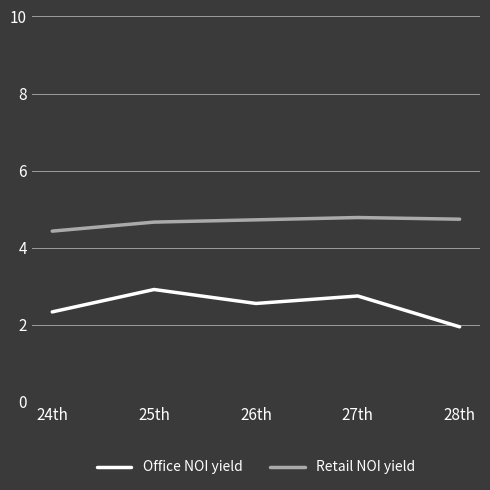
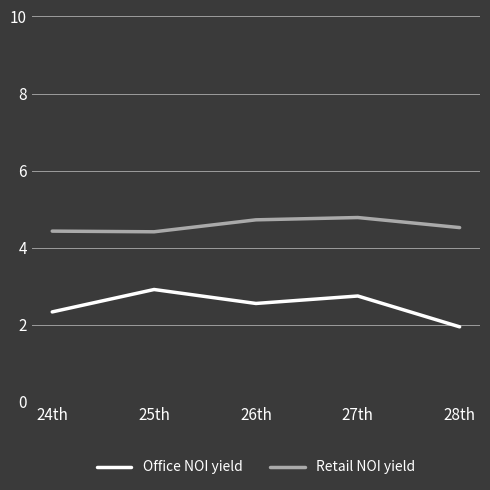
  {
    "Office NOI yield": {
      "24th": 2.3,
      "25th": 2.9,
      "26th": 2.6,
      "27th": 2.7,
      "28th": 1.9
    },
    "Retail NOI yield": {
      "24th": 4.4,
-     "25th": 4.7,
+     "25th": 4.4,
      "26th": 4.7,
      "27th": 4.8,
-     "28th": 4.7
+     "28th": 4.5
    }
  }
